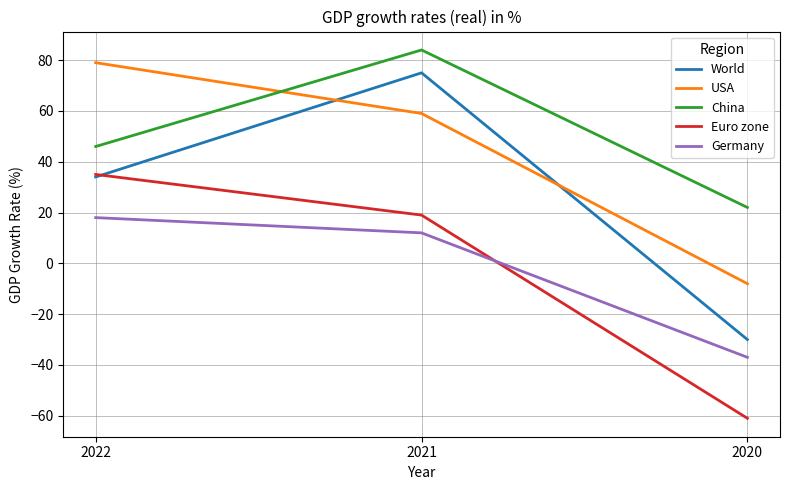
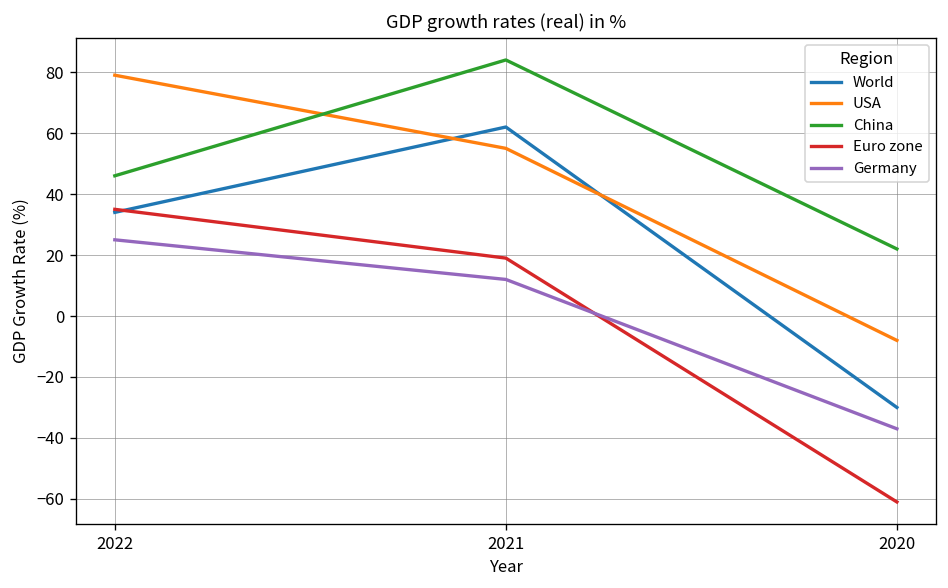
  {
    "World": {
      "2022": 34,
-     "2021": 75,
+     "2021": 62,
      "2020": -30
    },
    "USA": {
      "2022": 79,
-     "2021": 59,
+     "2021": 55,
      "2020": -8
    },
    "China": {
      "2022": 46,
      "2021": 84,
      "2020": 22
    },
    "Euro zone": {
      "2022": 35,
      "2021": 19,
      "2020": -61
    },
    "Germany": {
-     "2022": 18,
+     "2022": 25,
      "2021": 12,
      "2020": -37
    }
  }
